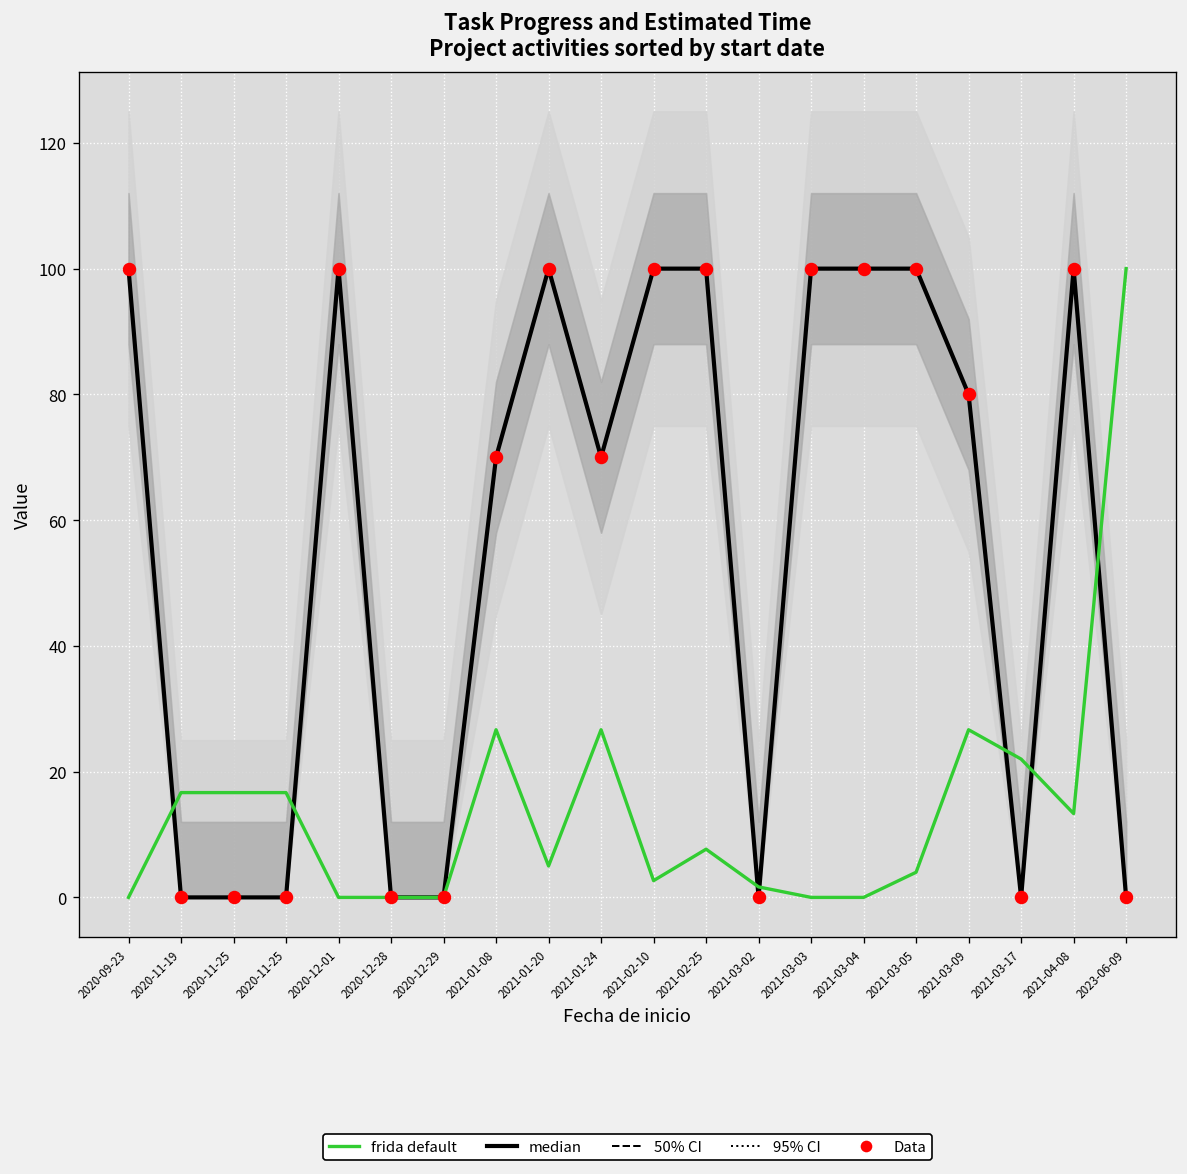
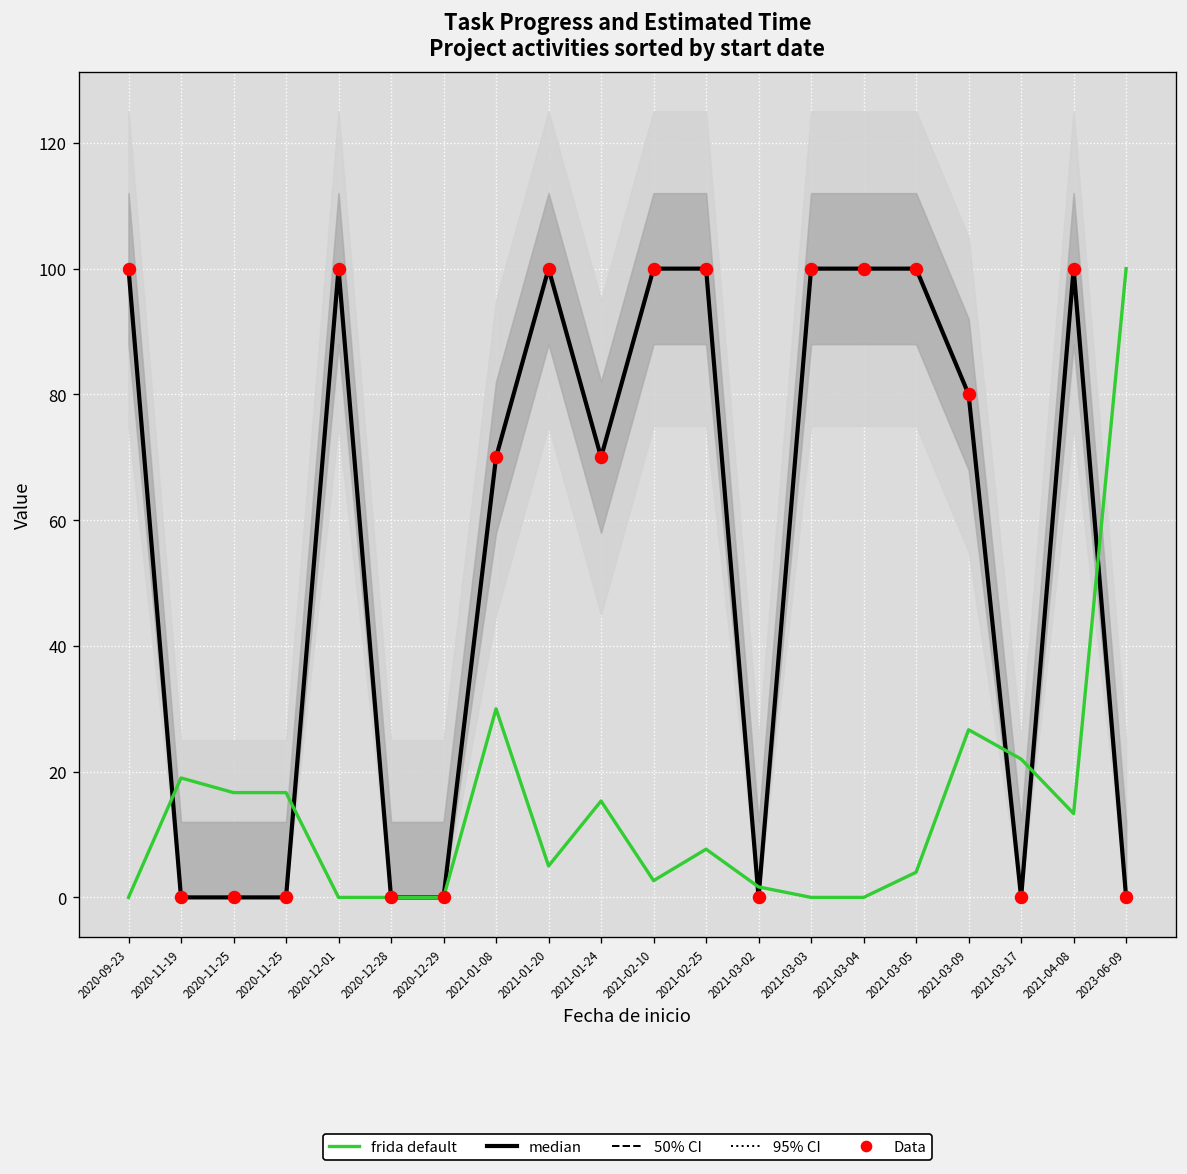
  {
    "frida default": {
      "2020-09-23": 0,
-     "2020-11-19": 17,
+     "2020-11-19": 19,
      "2020-12-01": 0,
-     "2021-01-08": 27,
+     "2021-01-08": 30,
      "2021-01-20": 5,
-     "2021-01-24": 27,
+     "2021-01-24": 15,
      "2021-02-10": 3,
      "2021-02-25": 8,
      "2021-03-02": 2,
      "2021-03-03": 0,
      "2021-03-04": 0,
      "2021-03-05": 4,
      "2021-03-09": 27,
      "2021-03-17": 22,
      "2021-04-08": 13,
      "2023-06-09": 100
    }
  }
